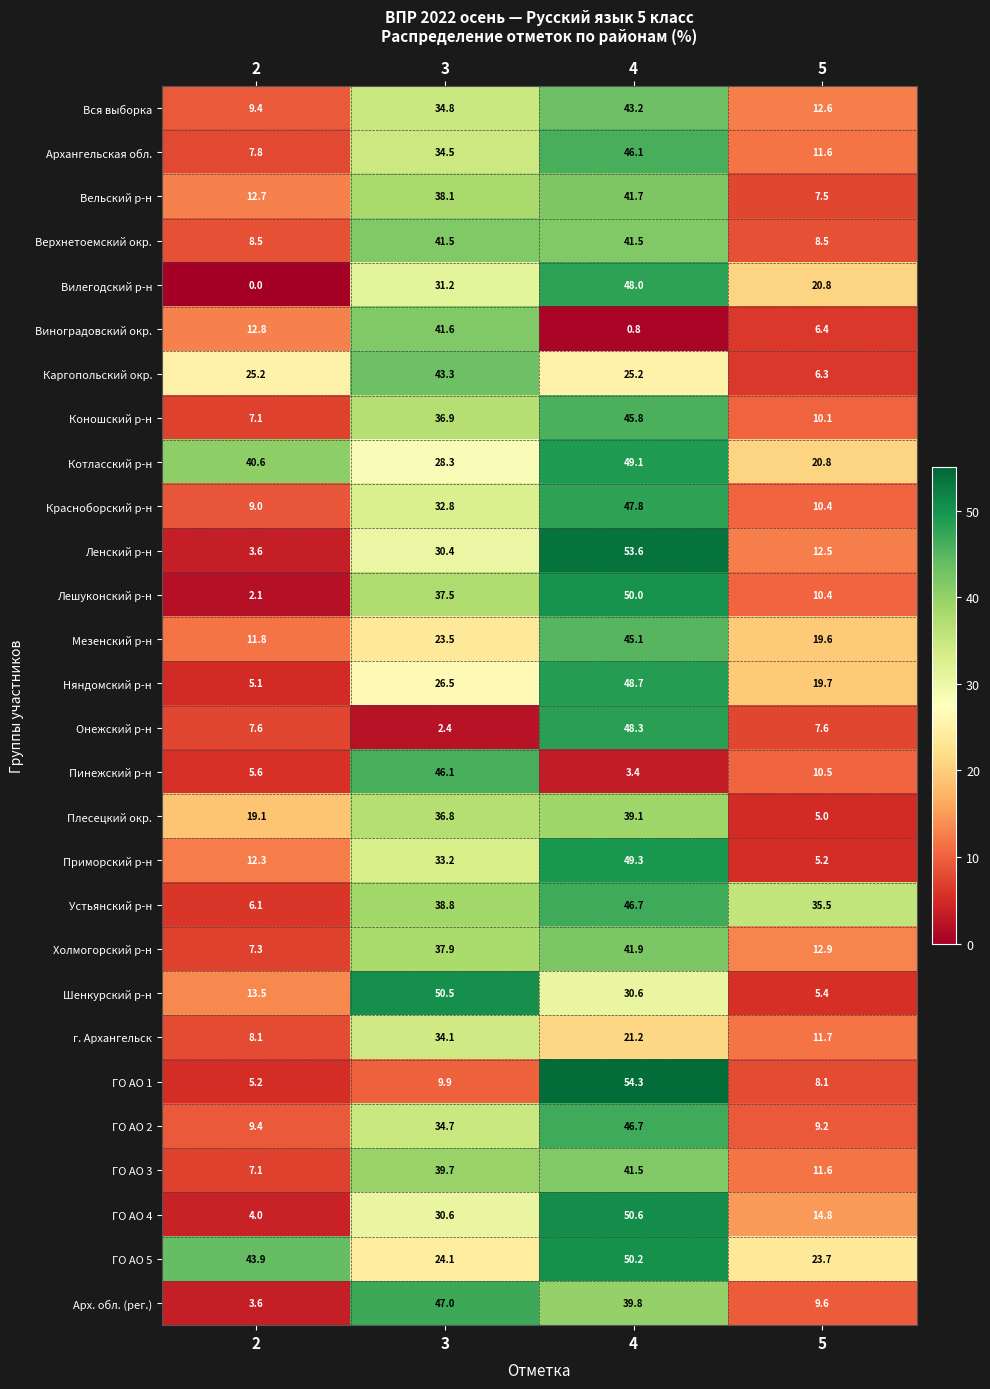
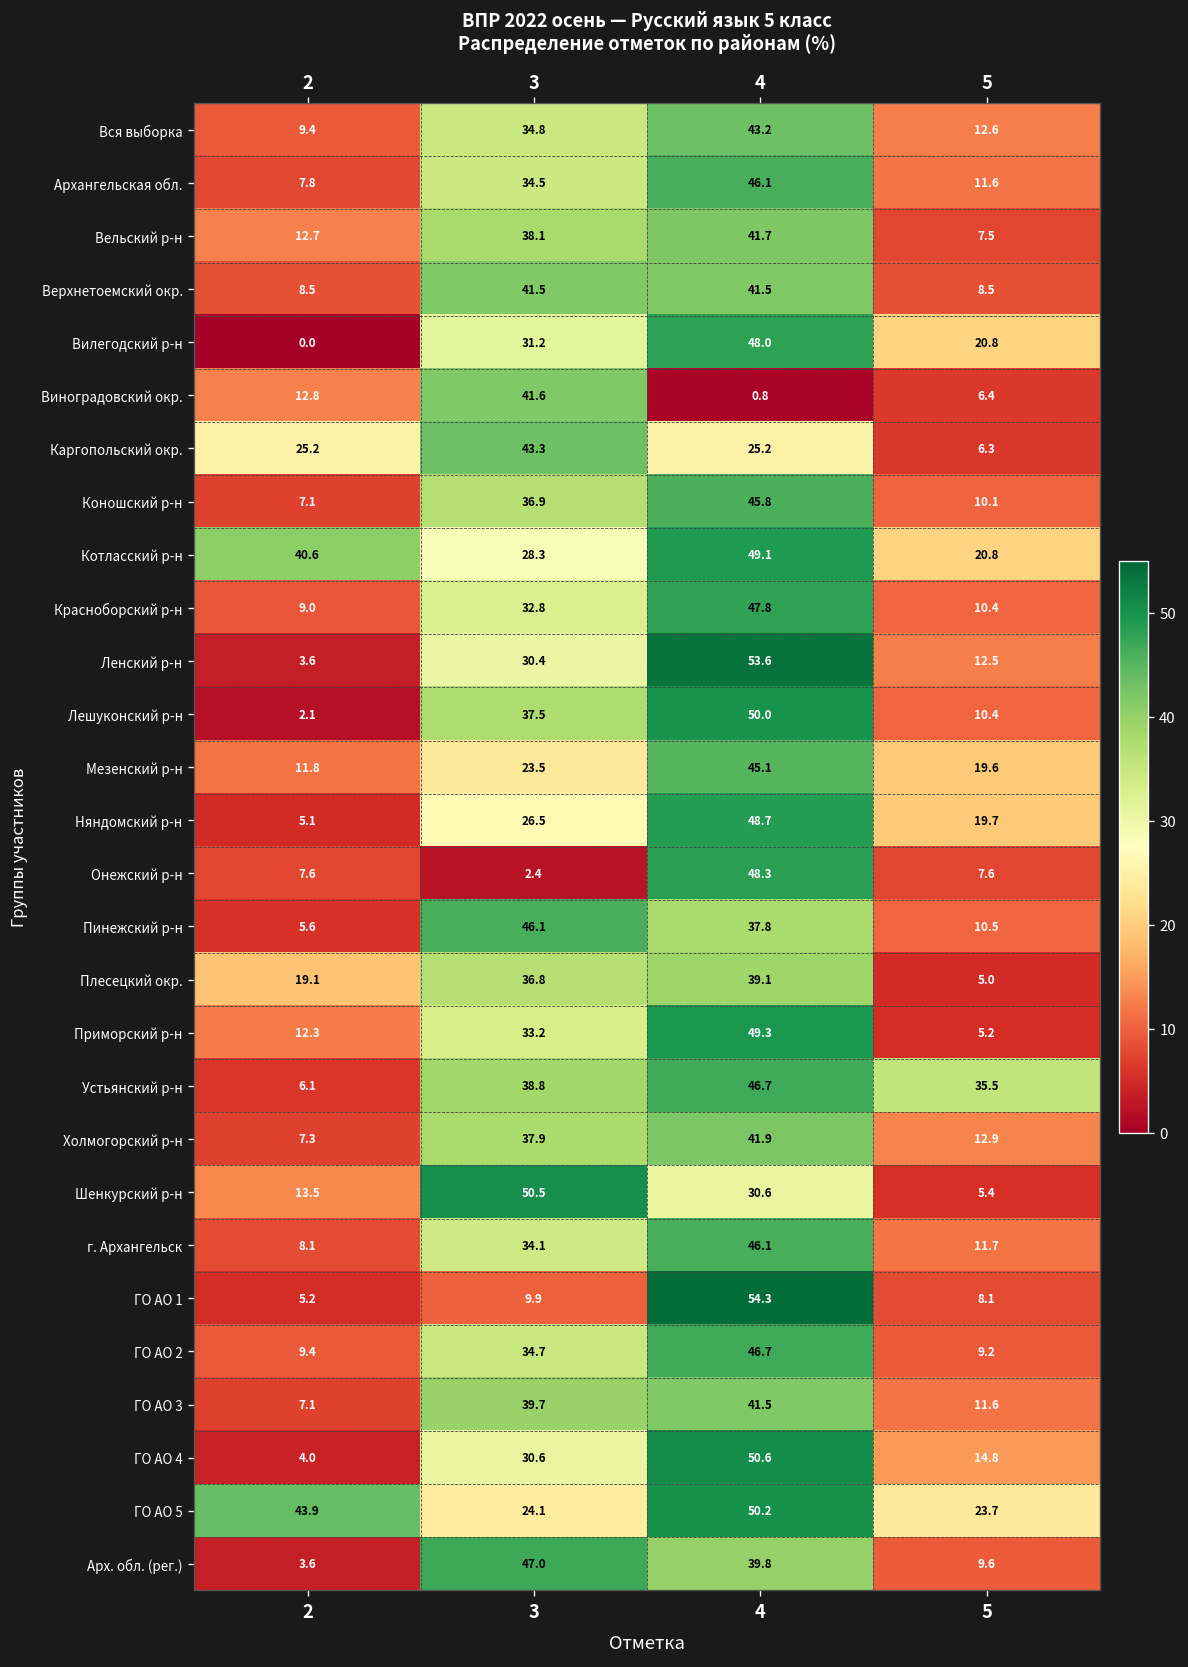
  {
    "Вся выборка": {
      "2": 9.4,
      "3": 34.8,
      "4": 43.2,
      "5": 12.6
    },
    "Архангельская обл.": {
      "2": 7.8,
      "3": 34.5,
      "4": 46.1,
      "5": 11.6
    },
    "Вельский р-н": {
      "2": 12.7,
      "3": 38.1,
      "4": 41.7,
      "5": 7.5
    },
    "Верхнетоемский окр.": {
      "2": 8.5,
      "3": 41.5,
      "4": 41.5,
      "5": 8.5
    },
    "Вилегодский р-н": {
      "2": 0.0,
      "3": 31.2,
      "4": 48.0,
      "5": 20.8
    },
    "Виноградовский окр.": {
      "2": 12.8,
      "3": 41.6,
      "4": 0.8,
      "5": 6.4
    },
    "Каргопольский окр.": {
      "2": 25.2,
      "3": 43.3,
      "4": 25.2,
      "5": 6.3
    },
    "Коношский р-н": {
      "2": 7.1,
      "3": 36.9,
      "4": 45.8,
      "5": 10.1
    },
    "Котласский р-н": {
      "2": 40.6,
      "3": 28.3,
      "4": 49.1,
      "5": 20.8
    },
    "Красноборский р-н": {
      "2": 9.0,
      "3": 32.8,
      "4": 47.8,
      "5": 10.4
    },
    "Ленский р-н": {
      "2": 3.6,
      "3": 30.4,
      "4": 53.6,
      "5": 12.5
    },
    "Лешуконский р-н": {
      "2": 2.1,
      "3": 37.5,
      "4": 50.0,
      "5": 10.4
    },
    "Мезенский р-н": {
      "2": 11.8,
      "3": 23.5,
      "4": 45.1,
      "5": 19.6
    },
    "Няндомский р-н": {
      "2": 5.1,
      "3": 26.5,
      "4": 48.7,
      "5": 19.7
    },
    "Онежский р-н": {
      "2": 7.6,
      "3": 2.4,
      "4": 48.3,
      "5": 7.6
    },
    "Пинежский р-н": {
      "2": 5.6,
      "3": 46.1,
-     "4": 3.4,
+     "4": 37.8,
      "5": 10.5
    },
    "Плесецкий окр.": {
      "2": 19.1,
      "3": 36.8,
      "4": 39.1,
      "5": 5.0
    },
    "Приморский р-н": {
      "2": 12.3,
      "3": 33.2,
      "4": 49.3,
      "5": 5.2
    },
    "Устьянский р-н": {
      "2": 6.1,
      "3": 38.8,
      "4": 46.7,
      "5": 35.5
    },
    "Холмогорский р-н": {
      "2": 7.3,
      "3": 37.9,
      "4": 41.9,
      "5": 12.9
    },
    "Шенкурский р-н": {
      "2": 13.5,
      "3": 50.5,
      "4": 30.6,
      "5": 5.4
    },
    "г. Архангельск": {
      "2": 8.1,
      "3": 34.1,
-     "4": 21.2,
+     "4": 46.1,
      "5": 11.7
    },
    "ГО АО 1": {
      "2": 5.2,
      "3": 9.9,
      "4": 54.3,
      "5": 8.1
    },
    "ГО АО 2": {
      "2": 9.4,
      "3": 34.7,
      "4": 46.7,
      "5": 9.2
    },
    "ГО АО 3": {
      "2": 7.1,
      "3": 39.7,
      "4": 41.5,
      "5": 11.6
    },
    "ГО АО 4": {
      "2": 4.0,
      "3": 30.6,
      "4": 50.6,
      "5": 14.8
    },
    "ГО АО 5": {
      "2": 43.9,
      "3": 24.1,
      "4": 50.2,
      "5": 23.7
    },
    "Арх. обл. (рег.)": {
      "2": 3.6,
      "3": 47.0,
      "4": 39.8,
      "5": 9.6
    }
  }
